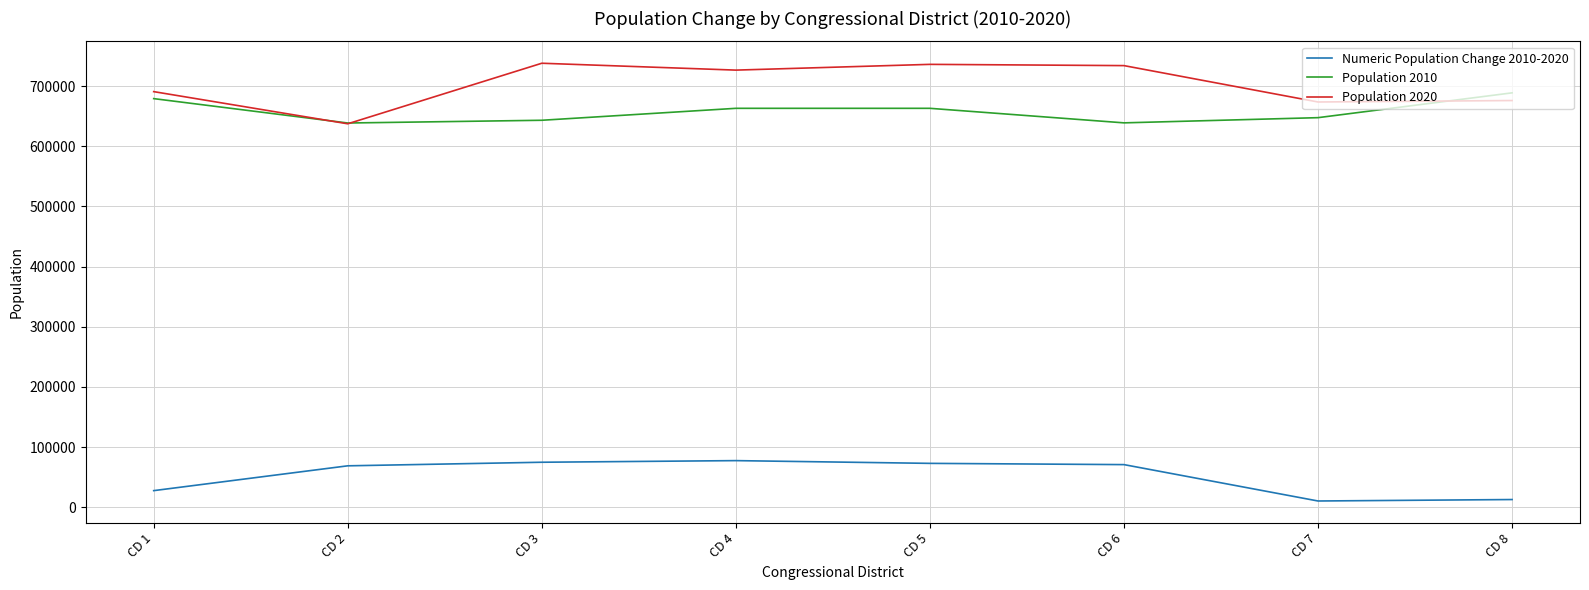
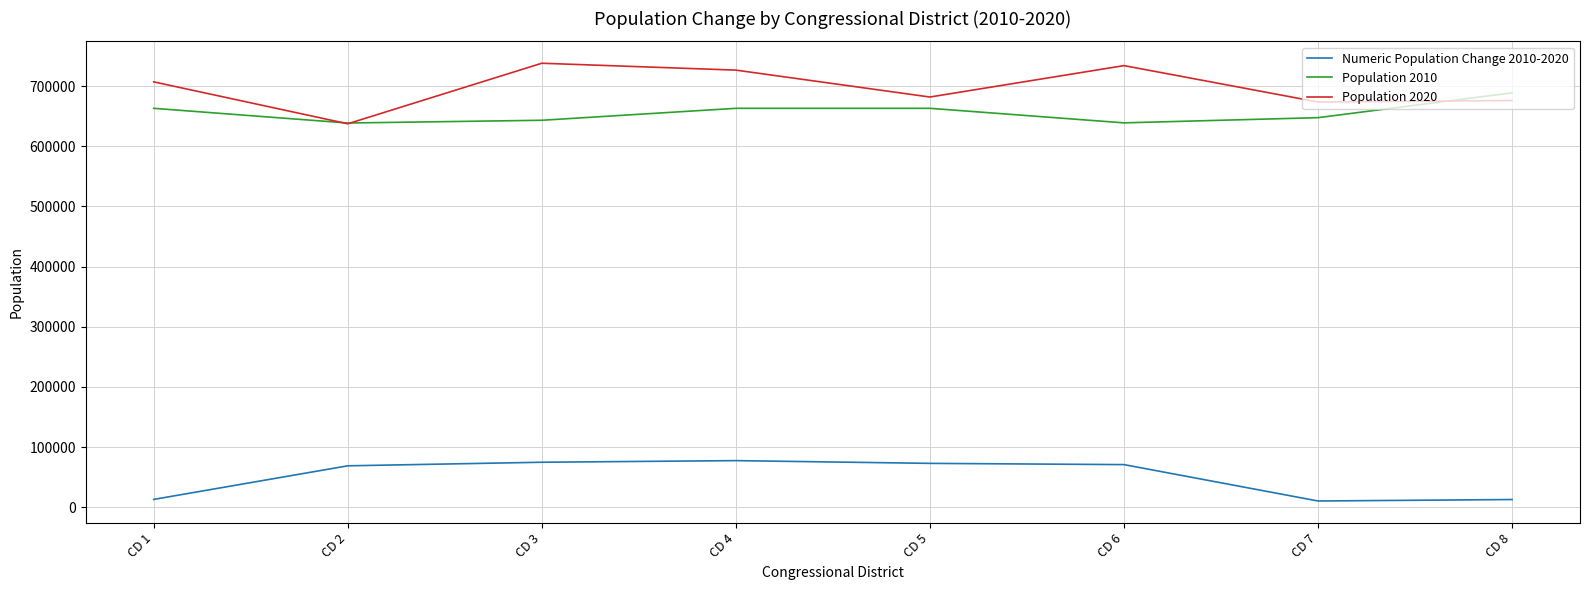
  {
    "Numeric Population Change 2010-2020": {
-     "CD 1": 30000,
+     "CD 1": 10000,
      "CD 2": 70000,
      "CD 3": 70000,
      "CD 4": 80000,
      "CD 5": 70000,
      "CD 6": 70000,
      "CD 7": 10000,
      "CD 8": 10000
    },
    "Population 2010": {
-     "CD 1": 680000,
+     "CD 1": 660000,
      "CD 3": 640000,
      "CD 4": 660000,
      "CD 5": 660000,
      "CD 6": 640000,
      "CD 7": 650000
    },
    "Population 2020": {
-     "CD 1": 690000,
+     "CD 1": 710000,
      "CD 3": 740000,
      "CD 4": 730000,
-     "CD 5": 740000,
+     "CD 5": 680000,
      "CD 6": 730000
    }
  }
